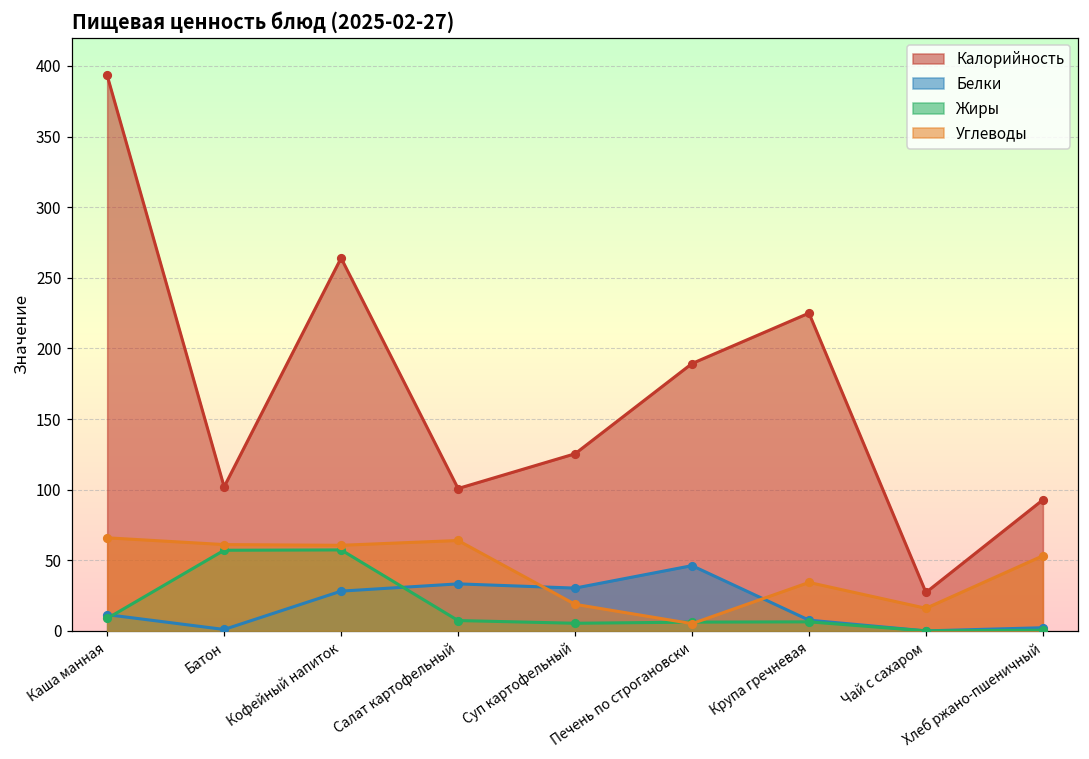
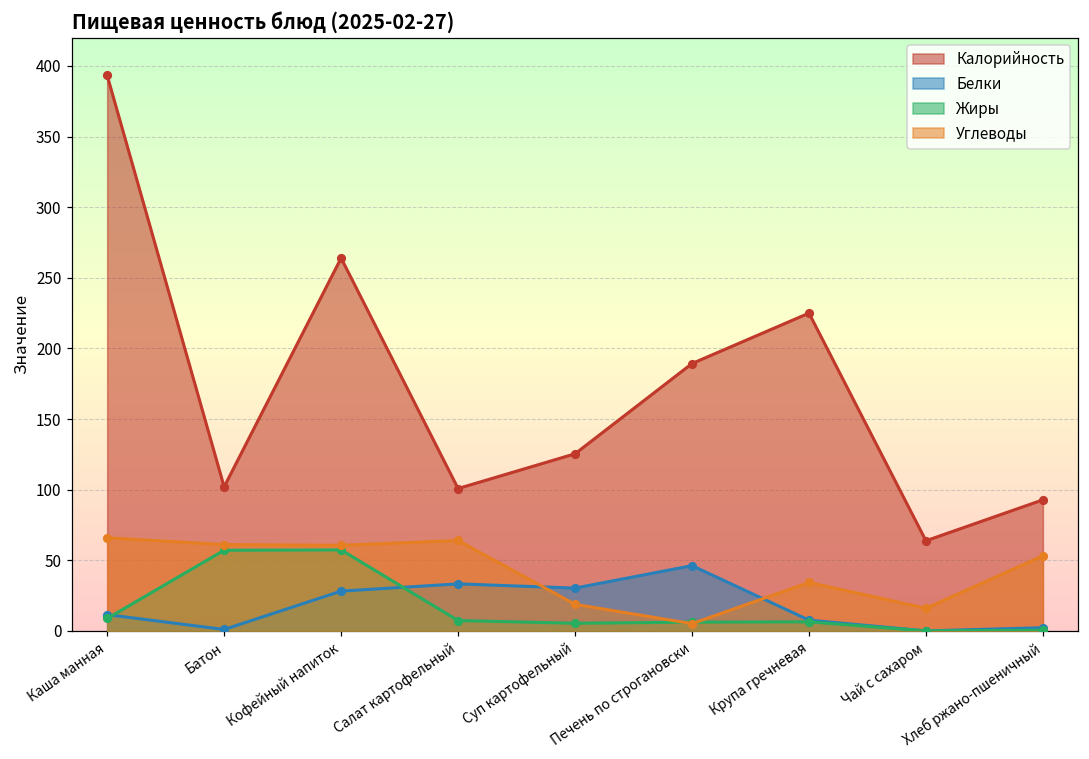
  {
    "Калорийность": {
      "Каша манная": 393,
      "Батон": 102,
      "Кофейный напиток": 264,
      "Салат картофельный": 101,
      "Суп картофельный": 125,
      "Печень по строгановски": 189,
      "Крупа гречневая": 225,
-     "Чай с сахаром": 27,
+     "Чай с сахаром": 64,
      "Хлеб ржано-пшеничный": 93
    },
    "Белки": {
      "Каша манная": 12,
      "Батон": 1,
      "Кофейный напиток": 28,
      "Салат картофельный": 33,
      "Суп картофельный": 30,
      "Печень по строгановски": 46
    },
    "Жиры": {
      "Каша манная": 9,
      "Батон": 57,
      "Кофейный напиток": 57,
      "Салат картофельный": 7,
      "Суп картофельный": 5
    },
    "Углеводы": {
      "Каша манная": 66,
      "Батон": 61,
      "Кофейный напиток": 61,
      "Салат картофельный": 64,
      "Суп картофельный": 19,
      "Крупа гречневая": 34,
      "Чай с сахаром": 16,
      "Хлеб ржано-пшеничный": 53
    }
  }
